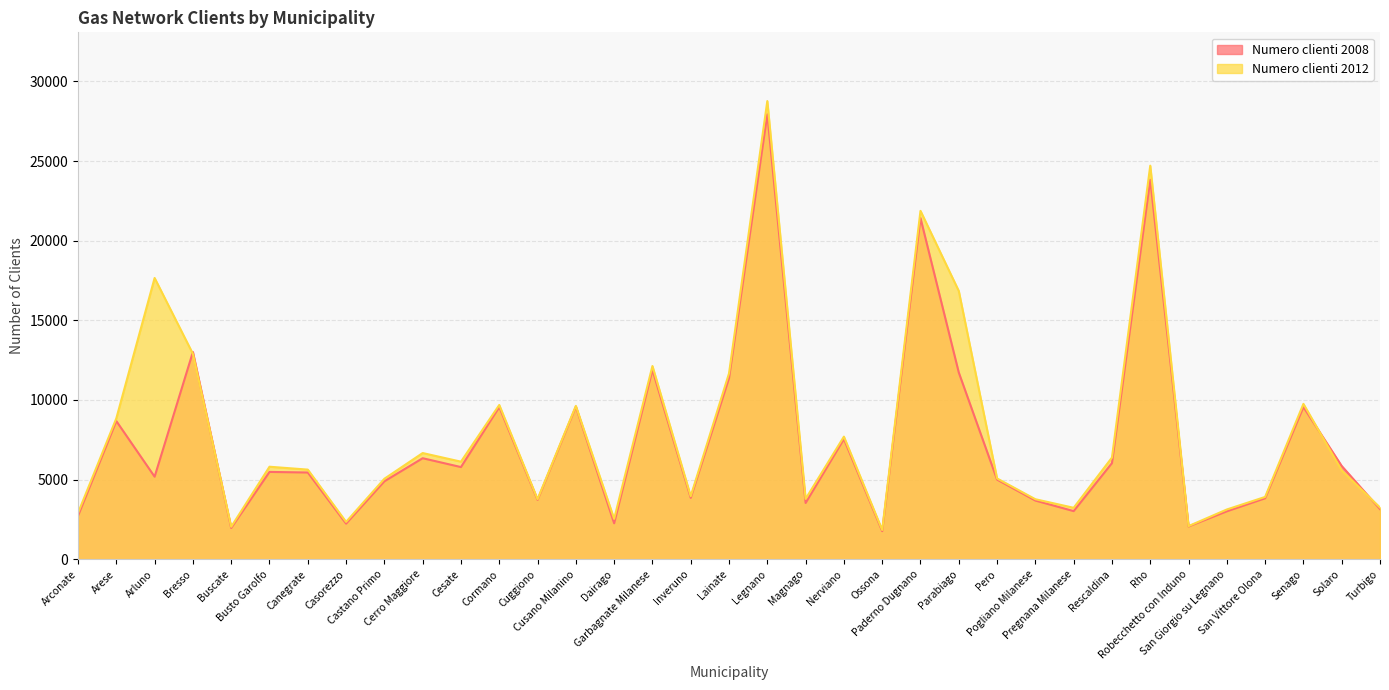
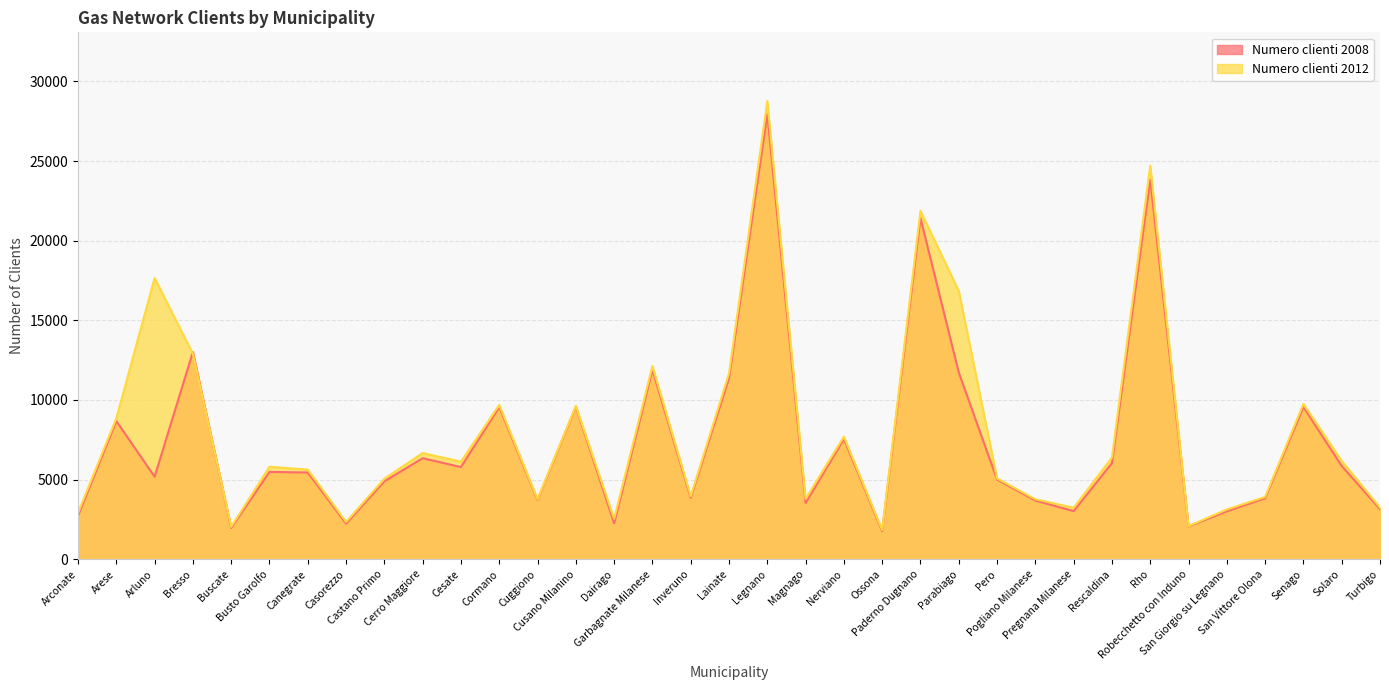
  {
    "Numero clienti 2008": {
      "Arconate": 2700,
      "Arese": 8700,
      "Arluno": 5200,
      "Busto Garolfo": 5500,
      "Canegrate": 5400,
      "Cerro Maggiore": 6300,
      "Cesate": 5800,
      "Dairago": 2300,
      "Garbagnate Milanese": 11900,
      "Lainate": 11400,
      "Legnano": 27900,
      "Magnago": 3500,
      "Paderno Dugnano": 21400,
      "Parabiago": 11700,
      "Pregnana Milanese": 3000,
      "Rescaldina": 6000,
      "Rho": 23800,
      "Senago": 9600,
      "Solaro": 5900
    },
    "Numero clienti 2012": {
      "Arconate": 2900,
      "Arese": 8800,
      "Arluno": 17700,
      "Busto Garolfo": 5800,
      "Canegrate": 5600,
      "Cerro Maggiore": 6700,
      "Cesate": 6100,
      "Dairago": 2500,
      "Garbagnate Milanese": 12100,
      "Lainate": 11700,
      "Legnano": 28800,
      "Magnago": 3800,
      "Paderno Dugnano": 21900,
      "Parabiago": 16800,
      "Pregnana Milanese": 3200,
      "Rescaldina": 6400,
      "Rho": 24700,
      "Senago": 9800,
-     "Solaro": 5600
+     "Solaro": 6200
    }
  }
